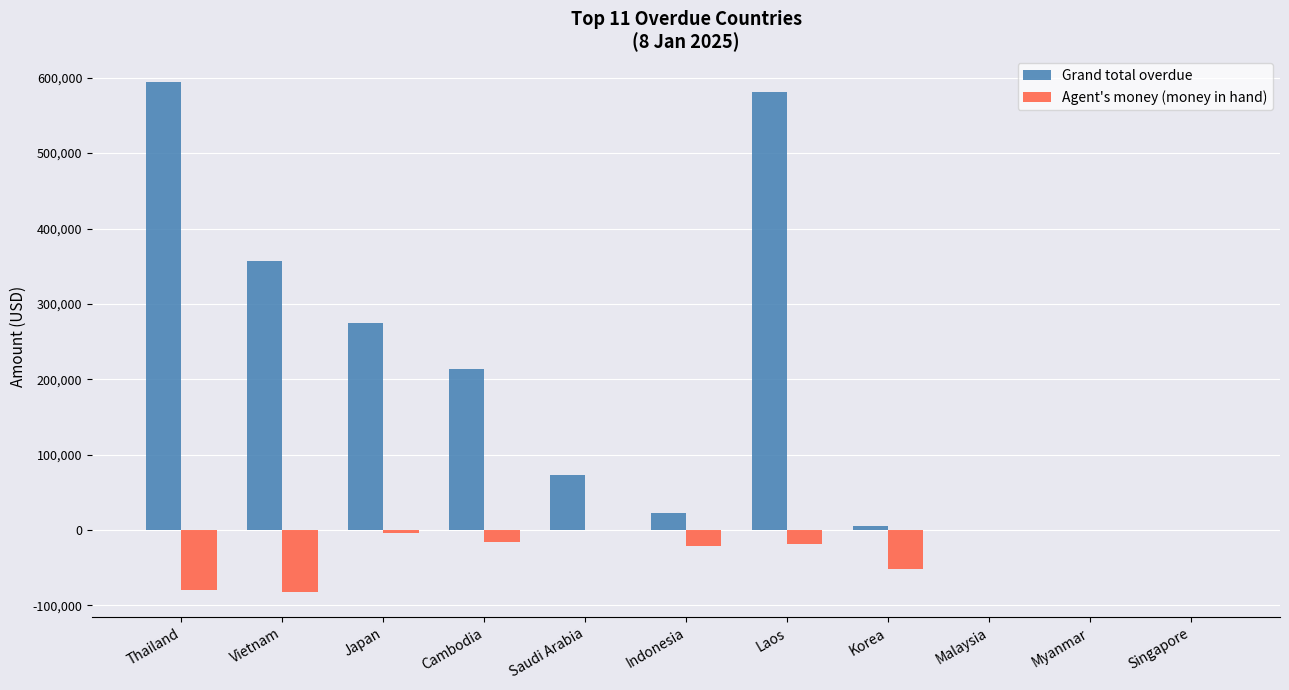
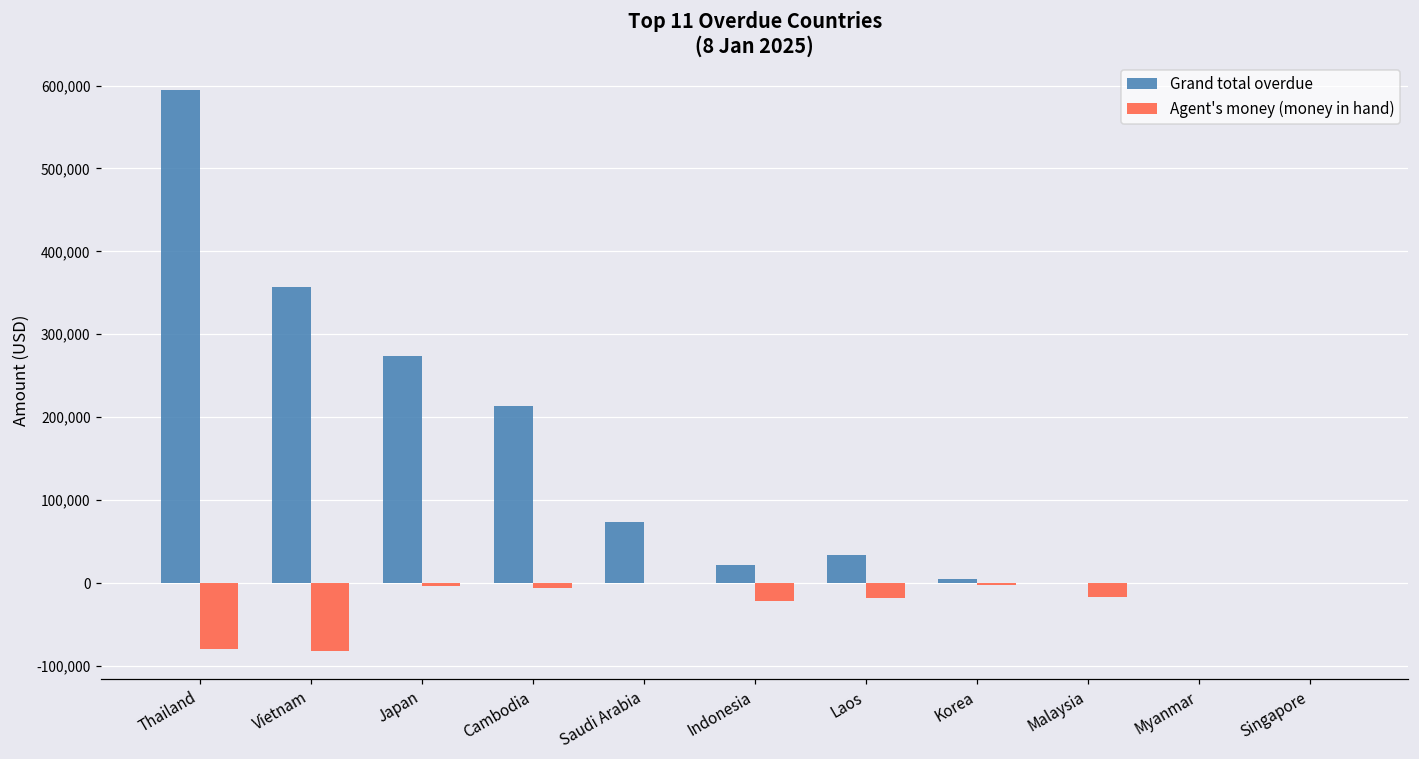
  {
    "Grand total overdue": {
      "Thailand": "590,000",
      "Vietnam": "360,000",
      "Japan": "270,000",
      "Cambodia": "210,000",
      "Saudi Arabia": "70,000",
      "Indonesia": "20,000",
-     "Laos": "580,000",
+     "Laos": "30,000",
      "Korea": "10,000",
      "Myanmar": "0",
      "Singapore": "0"
    },
    "Agent's money (money in hand)": {
      "Thailand": "-80,000",
      "Vietnam": "-80,000",
      "Japan": "0",
-     "Cambodia": "-20,000",
+     "Cambodia": "-10,000",
      "Saudi Arabia": "0",
      "Indonesia": "-20,000",
      "Laos": "-20,000",
-     "Korea": "-50,000",
-     "Malaysia": "0",
+     "Korea": "0",
+     "Malaysia": "-20,000",
      "Myanmar": "0",
      "Singapore": "0"
    }
  }
